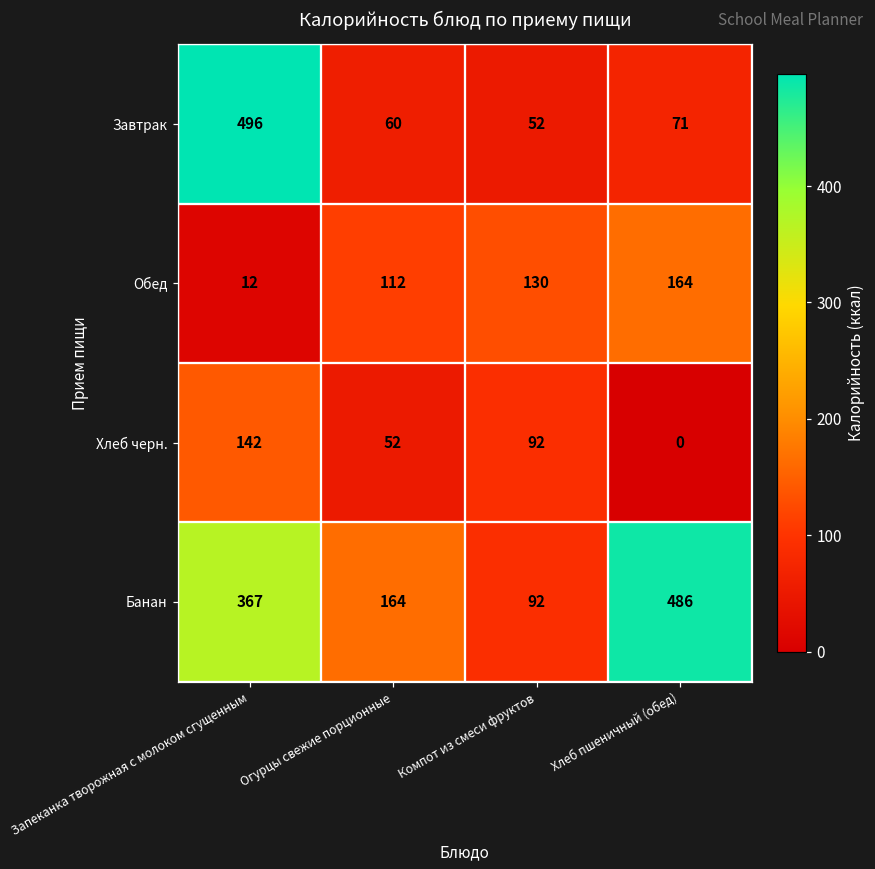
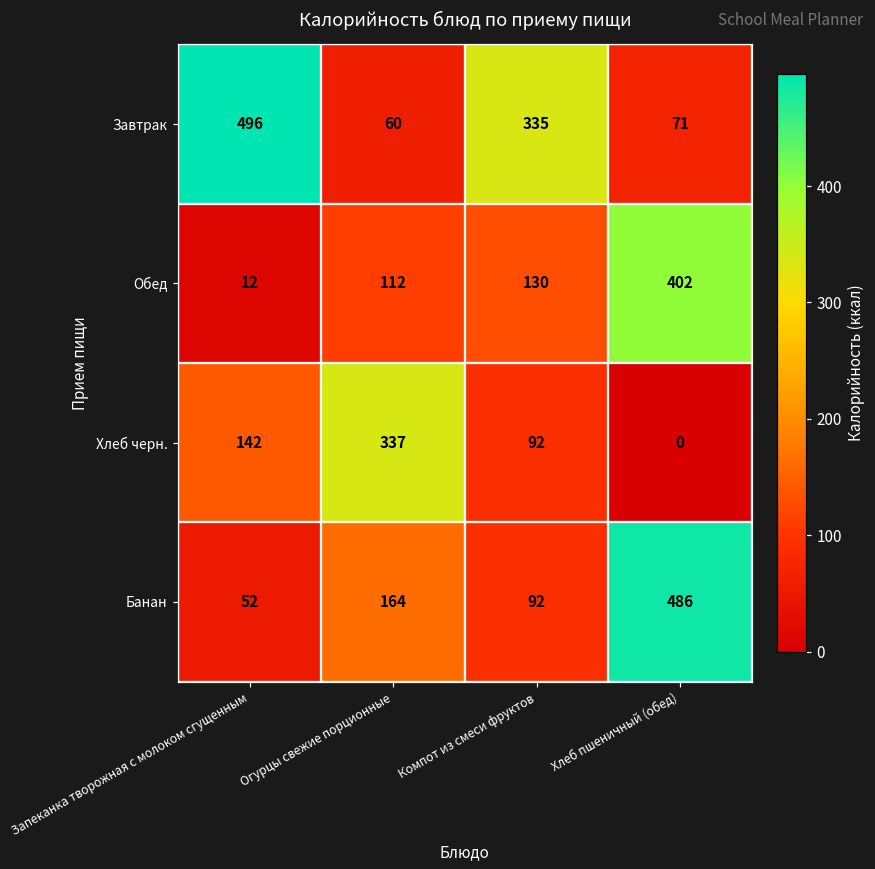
  {
    "Завтрак": {
      "Запеканка творожная с молоком сгущенным": 496,
      "Огурцы свежие порционные": 60,
-     "Компот из смеси фруктов": 52,
+     "Компот из смеси фруктов": 335,
      "Хлеб пшеничный (обед)": 71
    },
    "Обед": {
      "Запеканка творожная с молоком сгущенным": 12,
      "Огурцы свежие порционные": 112,
      "Компот из смеси фруктов": 130,
-     "Хлеб пшеничный (обед)": 164
+     "Хлеб пшеничный (обед)": 402
    },
    "Хлеб черн.": {
      "Запеканка творожная с молоком сгущенным": 142,
-     "Огурцы свежие порционные": 52,
+     "Огурцы свежие порционные": 337,
      "Компот из смеси фруктов": 92,
      "Хлеб пшеничный (обед)": 0
    },
    "Банан": {
-     "Запеканка творожная с молоком сгущенным": 367,
+     "Запеканка творожная с молоком сгущенным": 52,
      "Огурцы свежие порционные": 164,
      "Компот из смеси фруктов": 92,
      "Хлеб пшеничный (обед)": 486
    }
  }
